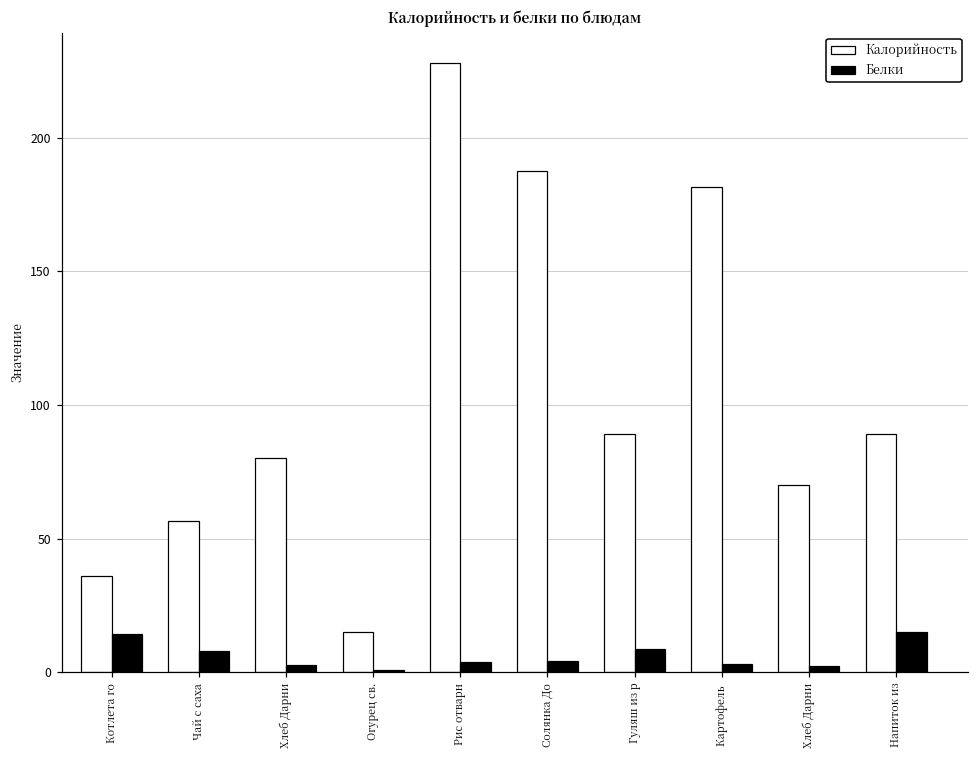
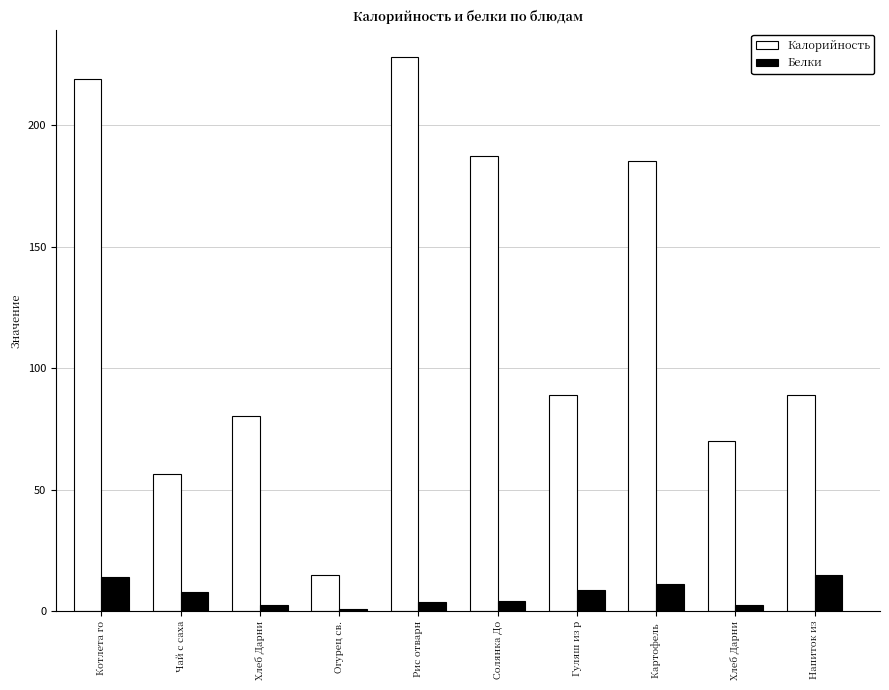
  {
    "Калорийность": {
-     "Котлета го": 36,
+     "Котлета го": 219,
      "Чай с саха": 57,
      "Огурец св.": 15,
      "Рис отварн": 228,
      "Солянка До": 188,
      "Гуляш из р": 89,
-     "Картофель": 182,
+     "Картофель": 186,
      "Напиток из": 89
    },
    "Белки": {
      "Котлета го": 14,
      "Чай с саха": 8,
      "Рис отварн": 4,
      "Солянка До": 4,
      "Гуляш из р": 9,
-     "Картофель": 3,
+     "Картофель": 11,
      "Напиток из": 15
    }
  }
